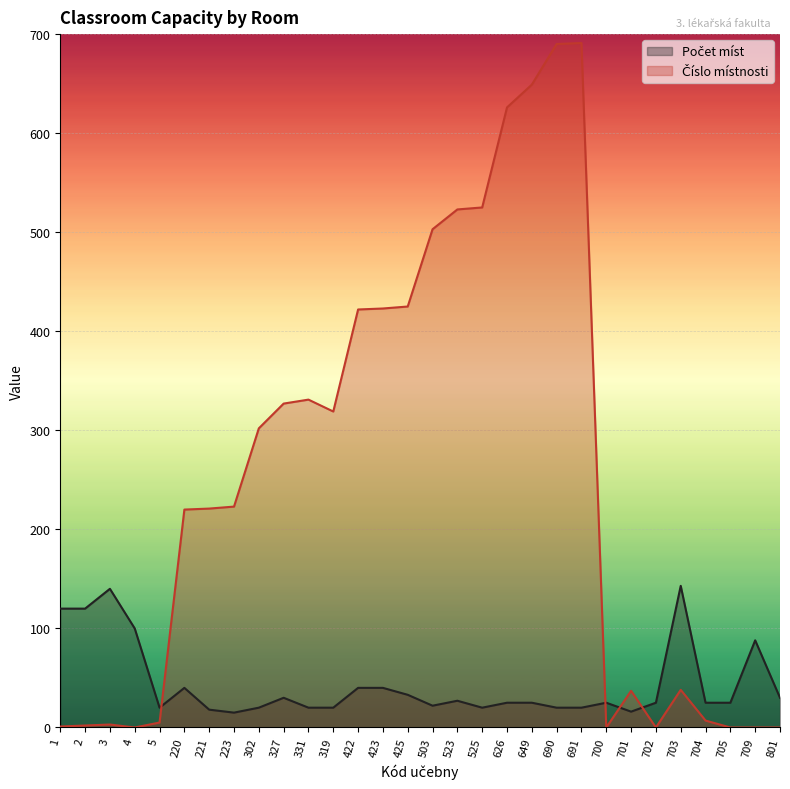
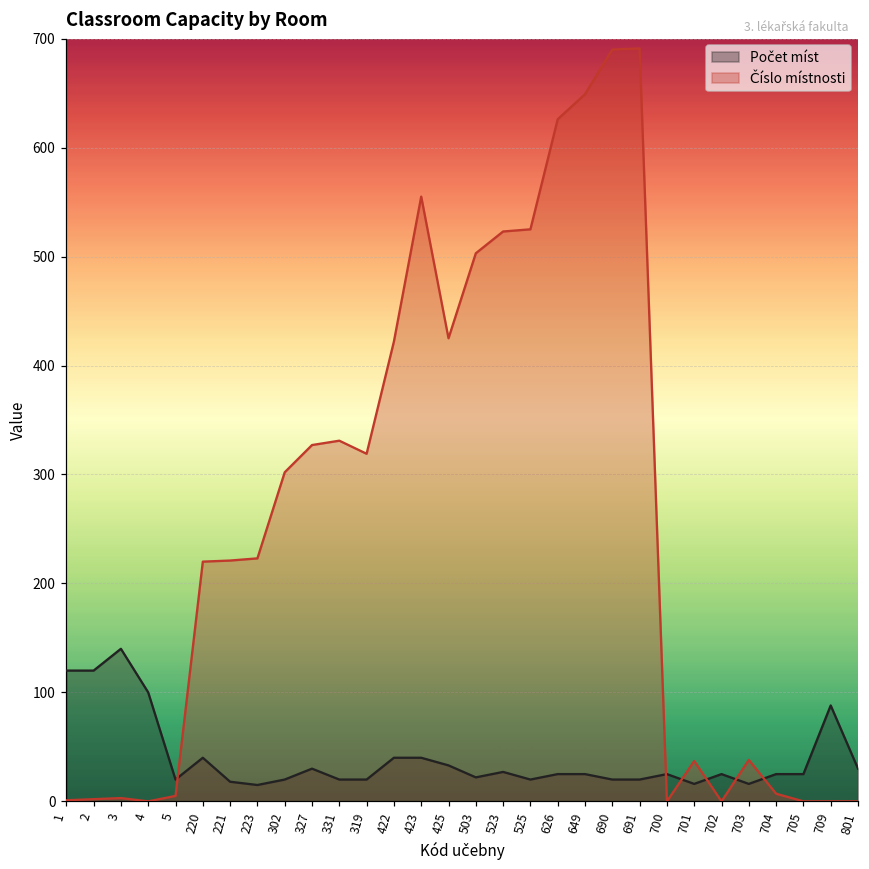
  {
    "Počet míst": {
      "1": 120,
      "2": 120,
      "3": 140,
      "4": 100,
      "5": 20,
      "220": 40,
      "221": 20,
      "223": 20,
      "302": 20,
      "327": 30,
      "331": 20,
      "319": 20,
      "422": 40,
      "423": 40,
      "425": 30,
      "503": 20,
      "523": 30,
      "525": 20,
      "626": 30,
      "649": 30,
      "690": 20,
      "691": 20,
      "700": 30,
      "701": 20,
      "702": 30,
-     "703": 140,
+     "703": 20,
      "704": 30,
      "705": 30,
      "709": 90,
      "801": 30
    },
    "Číslo místnosti": {
      "1": 0,
      "2": 0,
      "3": 0,
      "4": 0,
      "5": 10,
      "220": 220,
      "221": 220,
      "223": 220,
      "302": 300,
      "327": 330,
      "331": 330,
      "319": 320,
      "422": 420,
-     "423": 420,
+     "423": 560,
      "425": 430,
      "503": 500,
      "523": 520,
      "525": 530,
      "626": 630,
      "649": 650,
      "690": 690,
      "691": 690,
      "700": 0,
      "701": 40,
      "702": 0,
      "703": 40,
      "704": 10,
      "705": 0,
      "709": 0,
      "801": 0
    }
  }
